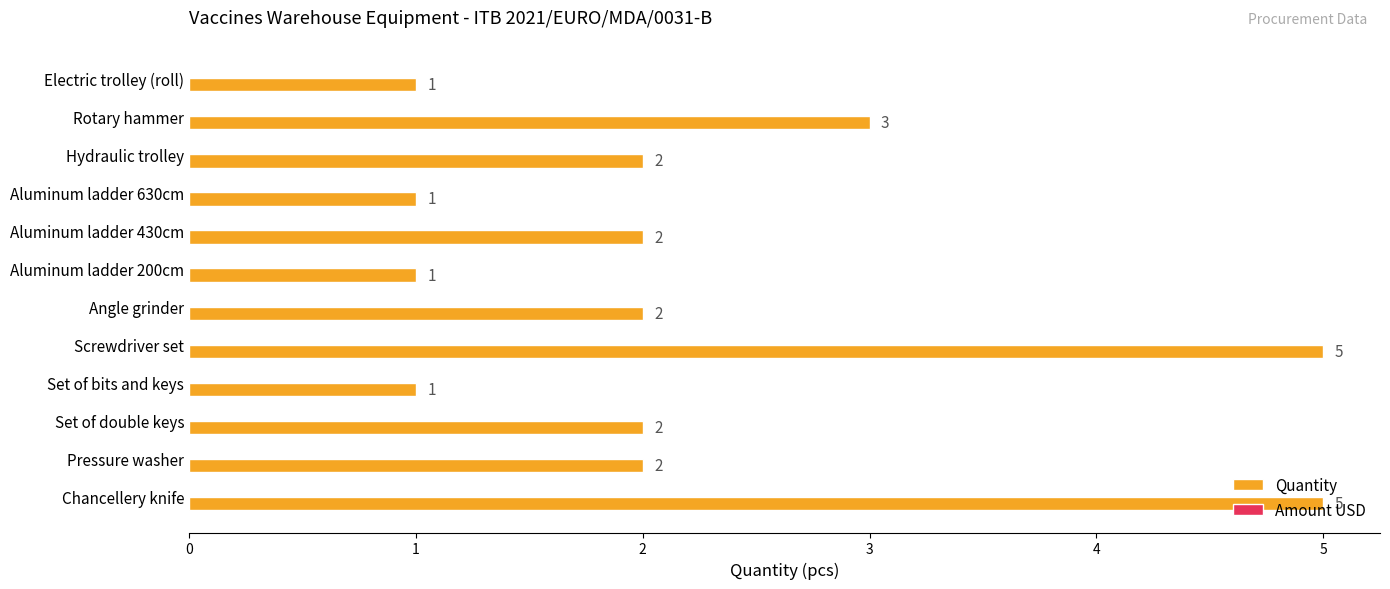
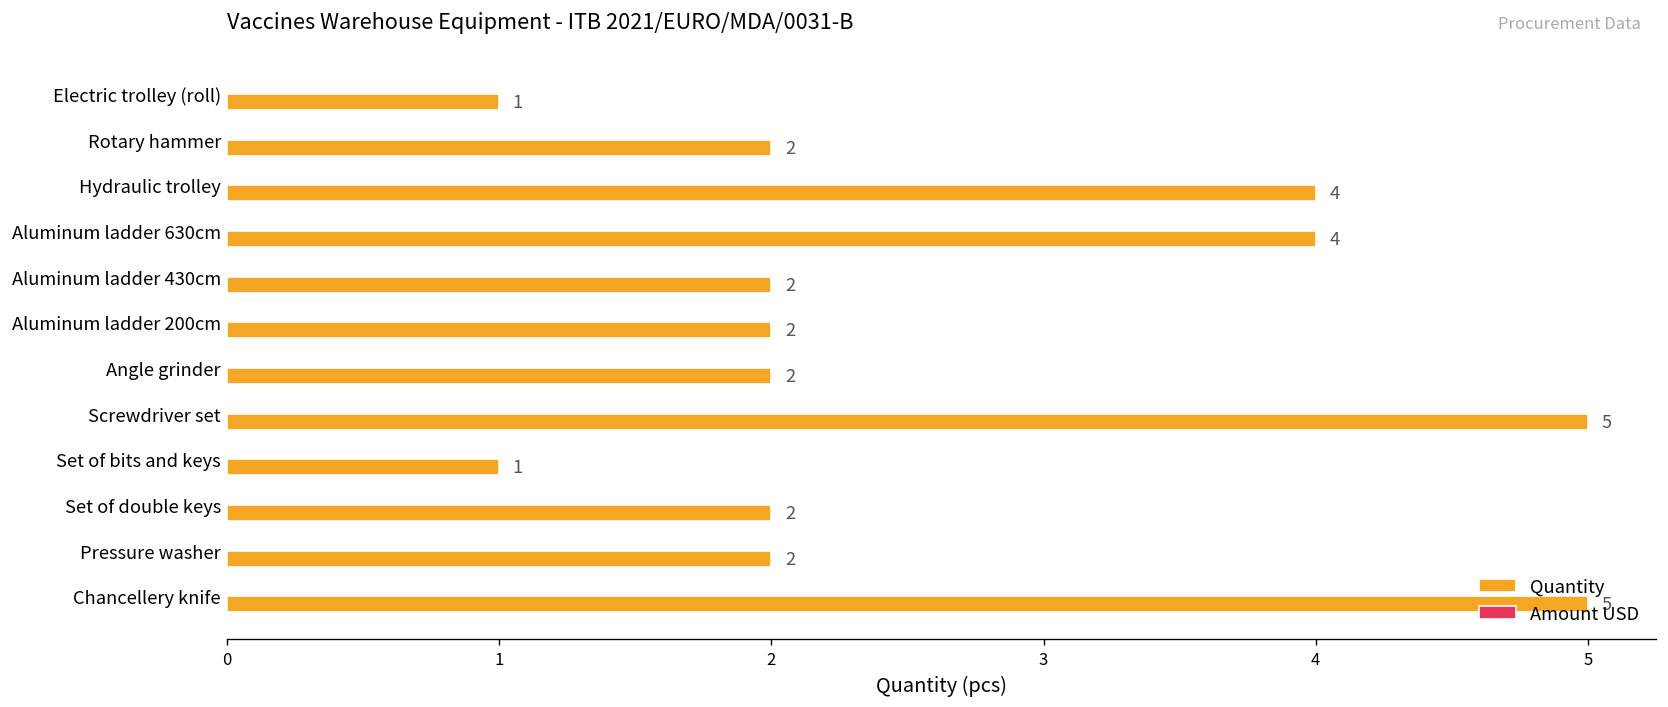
  {
    "Quantity": {
      "Electric trolley (roll)": 1,
-     "Rotary hammer": 3,
-     "Hydraulic trolley": 2,
-     "Aluminum ladder 630cm": 1,
+     "Rotary hammer": 2,
+     "Hydraulic trolley": 4,
+     "Aluminum ladder 630cm": 4,
      "Aluminum ladder 430cm": 2,
-     "Aluminum ladder 200cm": 1,
+     "Aluminum ladder 200cm": 2,
      "Angle grinder": 2,
      "Screwdriver set": 5,
      "Set of bits and keys": 1,
      "Set of double keys": 2,
      "Pressure washer": 2,
      "Chancellery knife": 5
    },
    "Amount USD": {
      "Electric trolley (roll)": 0.00,
      "Rotary hammer": 0.00,
      "Hydraulic trolley": 0.00,
      "Aluminum ladder 630cm": 0.00,
      "Aluminum ladder 430cm": 0.00,
      "Aluminum ladder 200cm": 0.00,
      "Angle grinder": 0.00,
      "Screwdriver set": 0.00,
      "Set of bits and keys": 0.00,
      "Set of double keys": 0.00,
      "Pressure washer": 0.00,
      "Chancellery knife": 0.00
    }
  }
